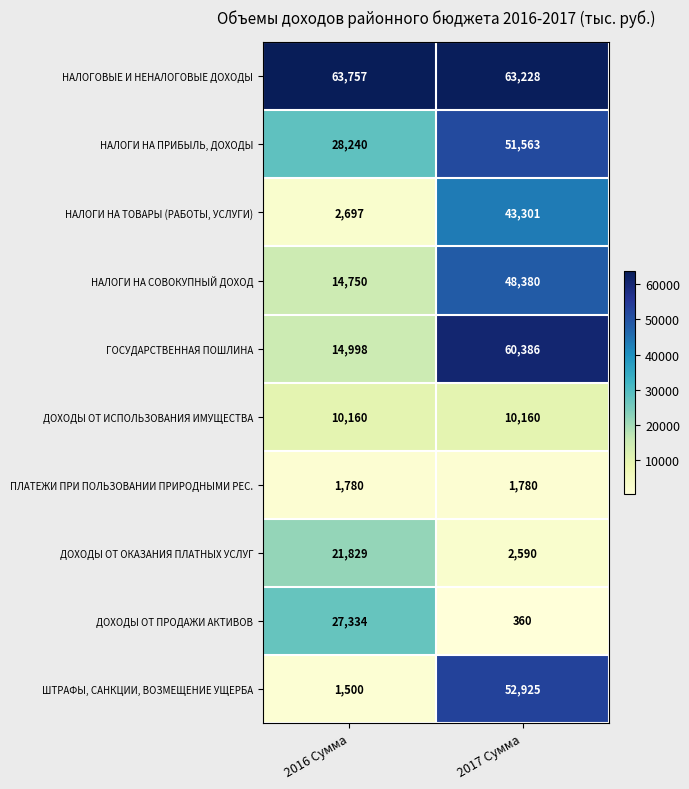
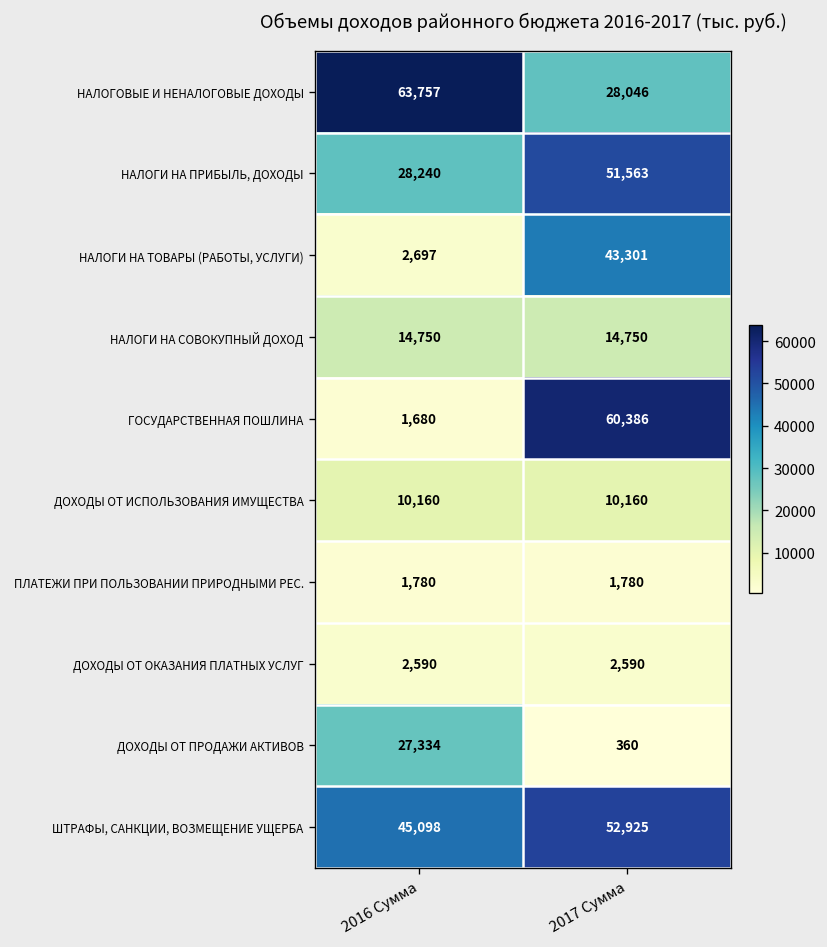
  {
    "НАЛОГОВЫЕ И НЕНАЛОГОВЫЕ ДОХОДЫ": {
      "2016 Сумма": "63,757",
-     "2017 Сумма": "63,228"
+     "2017 Сумма": "28,046"
    },
    "НАЛОГИ НА ПРИБЫЛЬ, ДОХОДЫ": {
      "2016 Сумма": "28,240",
      "2017 Сумма": "51,563"
    },
    "НАЛОГИ НА ТОВАРЫ (РАБОТЫ, УСЛУГИ)": {
      "2016 Сумма": "2,697",
      "2017 Сумма": "43,301"
    },
    "НАЛОГИ НА СОВОКУПНЫЙ ДОХОД": {
      "2016 Сумма": "14,750",
-     "2017 Сумма": "48,380"
+     "2017 Сумма": "14,750"
    },
    "ГОСУДАРСТВЕННАЯ ПОШЛИНА": {
-     "2016 Сумма": "14,998",
+     "2016 Сумма": "1,680",
      "2017 Сумма": "60,386"
    },
    "ДОХОДЫ ОТ ИСПОЛЬЗОВАНИЯ ИМУЩЕСТВА": {
      "2016 Сумма": "10,160",
      "2017 Сумма": "10,160"
    },
    "ПЛАТЕЖИ ПРИ ПОЛЬЗОВАНИИ ПРИРОДНЫМИ РЕС.": {
      "2016 Сумма": "1,780",
      "2017 Сумма": "1,780"
    },
    "ДОХОДЫ ОТ ОКАЗАНИЯ ПЛАТНЫХ УСЛУГ": {
-     "2016 Сумма": "21,829",
+     "2016 Сумма": "2,590",
      "2017 Сумма": "2,590"
    },
    "ДОХОДЫ ОТ ПРОДАЖИ АКТИВОВ": {
      "2016 Сумма": "27,334",
      "2017 Сумма": "360"
    },
    "ШТРАФЫ, САНКЦИИ, ВОЗМЕЩЕНИЕ УЩЕРБА": {
-     "2016 Сумма": "1,500",
+     "2016 Сумма": "45,098",
      "2017 Сумма": "52,925"
    }
  }
